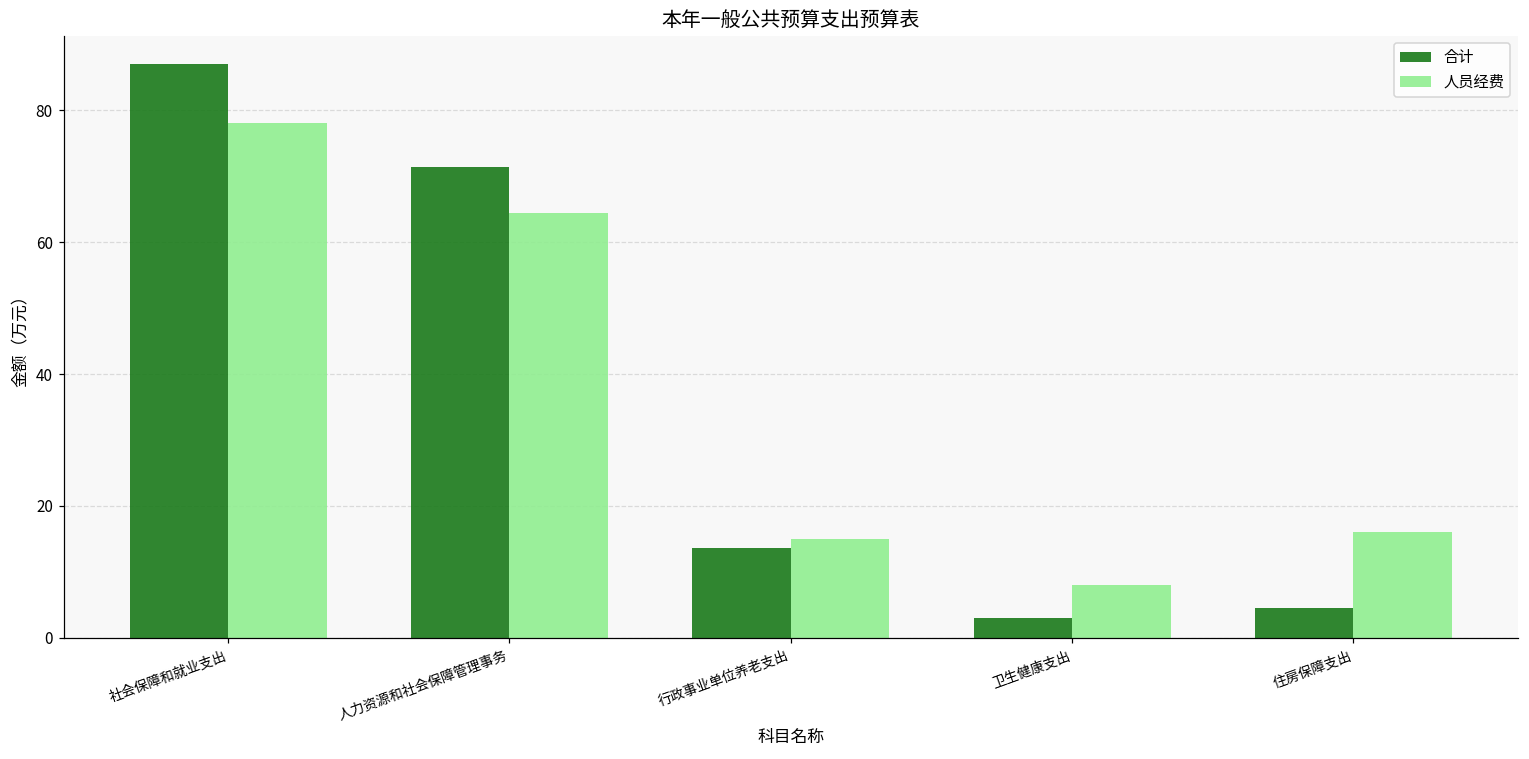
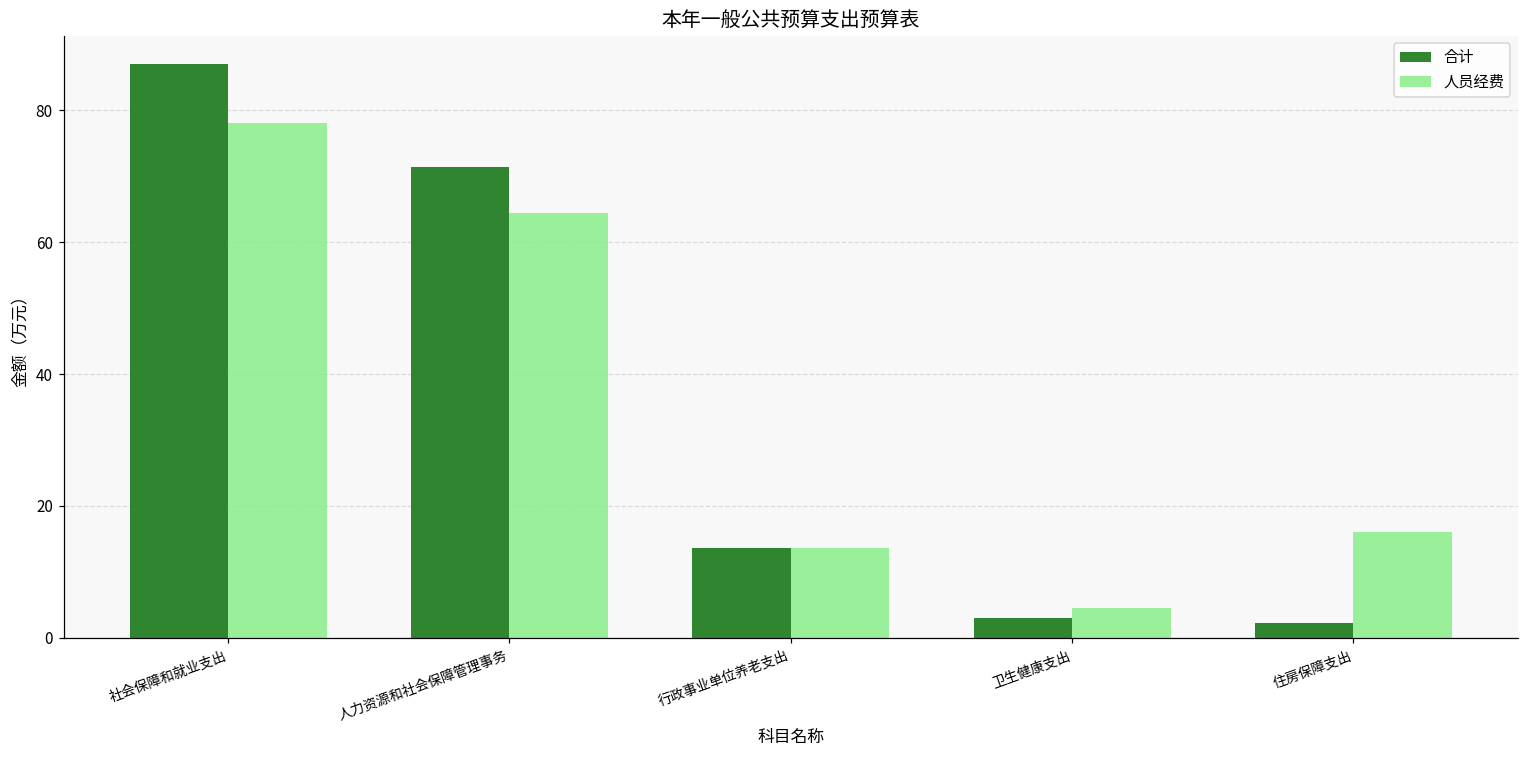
  {
    "合计": {
      "社会保障和就业支出": 87,
      "人力资源和社会保障管理事务": 71,
      "行政事业单位养老支出": 14,
      "卫生健康支出": 3,
-     "住房保障支出": 5
+     "住房保障支出": 2
    },
    "人员经费": {
      "社会保障和就业支出": 78,
      "人力资源和社会保障管理事务": 64,
-     "行政事业单位养老支出": 15,
-     "卫生健康支出": 8,
+     "行政事业单位养老支出": 14,
+     "卫生健康支出": 5,
      "住房保障支出": 16
    }
  }
